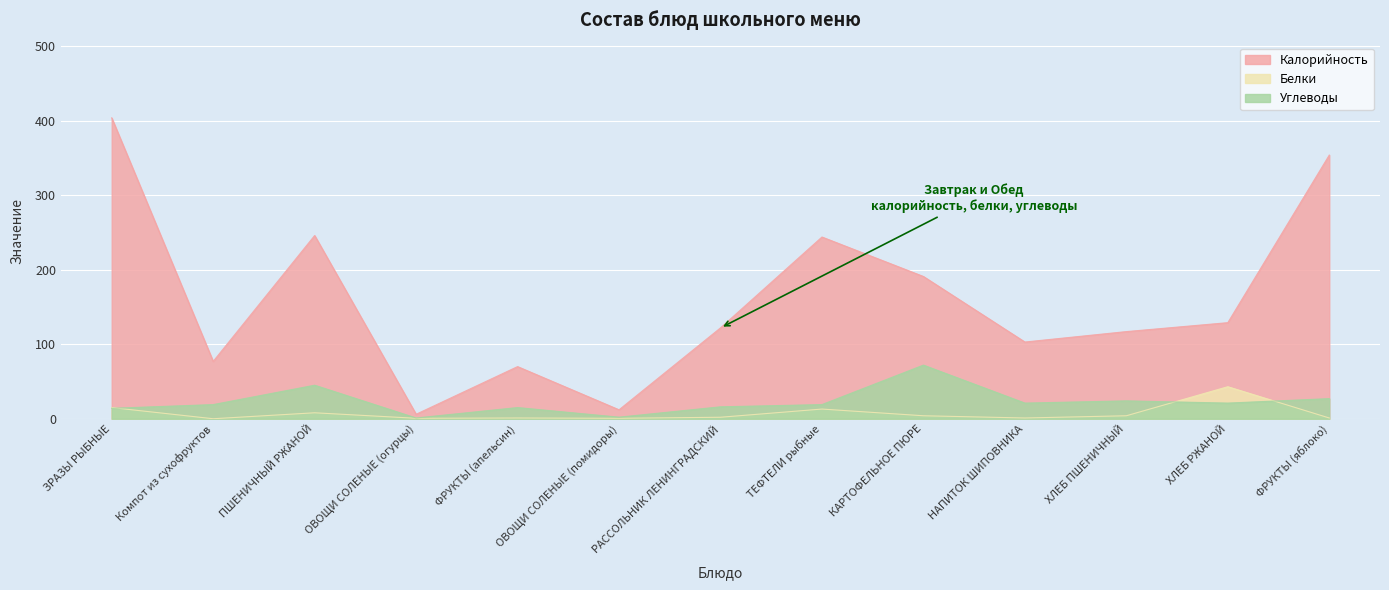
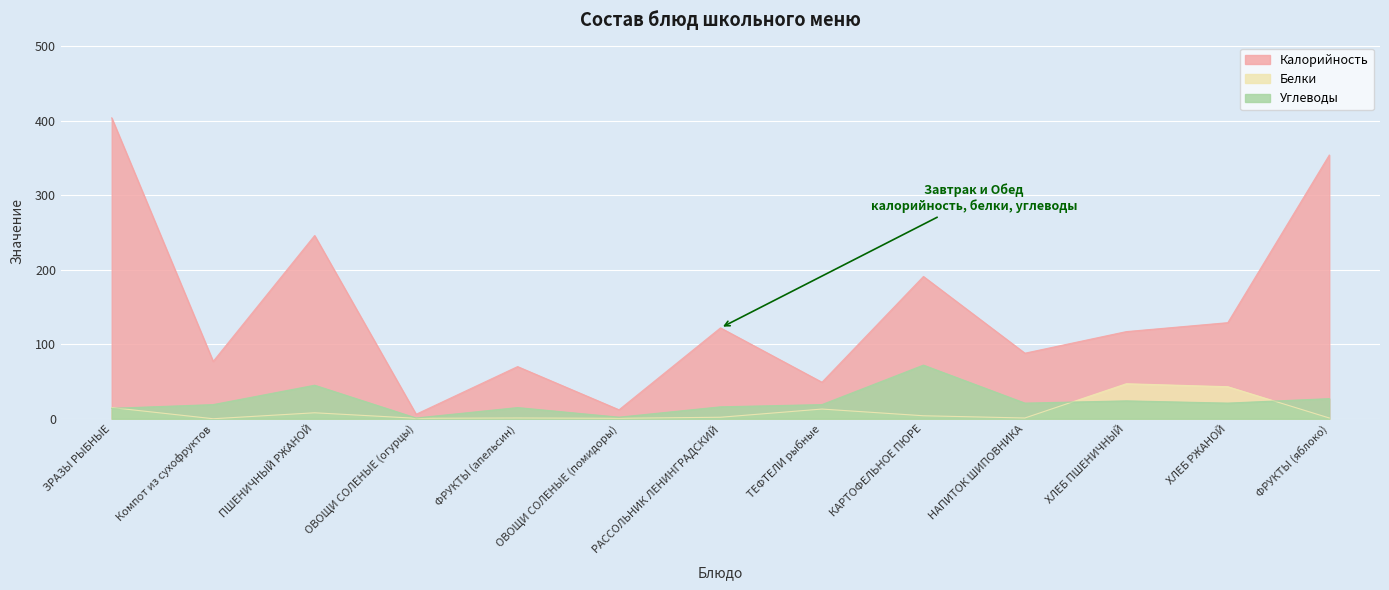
  {
    "Калорийность": {
      "ЗРАЗЫ РЫБНЫЕ": 400,
      "Компот из сухофруктов": 80,
      "ПШЕНИЧНЫЙ РЖАНОЙ": 250,
      "ОВОЩИ СОЛЕНЫЕ (огурцы)": 10,
      "ФРУКТЫ (апельсин)": 70,
      "ОВОЩИ СОЛЕНЫЕ (помидоры)": 10,
      "РАССОЛЬНИК ЛЕНИНГРАДСКИЙ": 120,
-     "ТЕФТЕЛИ рыбные": 240,
+     "ТЕФТЕЛИ рыбные": 50,
      "КАРТОФЕЛЬНОЕ ПЮРЕ": 190,
-     "НАПИТОК ШИПОВНИКА": 100,
+     "НАПИТОК ШИПОВНИКА": 90,
      "ХЛЕБ ПШЕНИЧНЫЙ": 120,
      "ХЛЕБ РЖАНОЙ": 130,
      "ФРУКТЫ (яблоко)": 350
    },
    "Белки": {
      "Компот из сухофруктов": 0,
      "ПШЕНИЧНЫЙ РЖАНОЙ": 10,
      "ФРУКТЫ (апельсин)": 0,
      "РАССОЛЬНИК ЛЕНИНГРАДСКИЙ": 0,
      "ТЕФТЕЛИ рыбные": 10,
      "КАРТОФЕЛЬНОЕ ПЮРЕ": 0,
      "НАПИТОК ШИПОВНИКА": 0,
-     "ХЛЕБ ПШЕНИЧНЫЙ": 0,
+     "ХЛЕБ ПШЕНИЧНЫЙ": 50,
      "ХЛЕБ РЖАНОЙ": 40,
      "ФРУКТЫ (яблоко)": 0
    },
    "Углеводы": {
      "Компот из сухофруктов": 20,
      "ПШЕНИЧНЫЙ РЖАНОЙ": 50,
      "ФРУКТЫ (апельсин)": 20,
      "РАССОЛЬНИК ЛЕНИНГРАДСКИЙ": 20,
      "ТЕФТЕЛИ рыбные": 20,
      "КАРТОФЕЛЬНОЕ ПЮРЕ": 70,
      "НАПИТОК ШИПОВНИКА": 20,
      "ХЛЕБ ПШЕНИЧНЫЙ": 20,
      "ХЛЕБ РЖАНОЙ": 20,
      "ФРУКТЫ (яблоко)": 30
    }
  }
